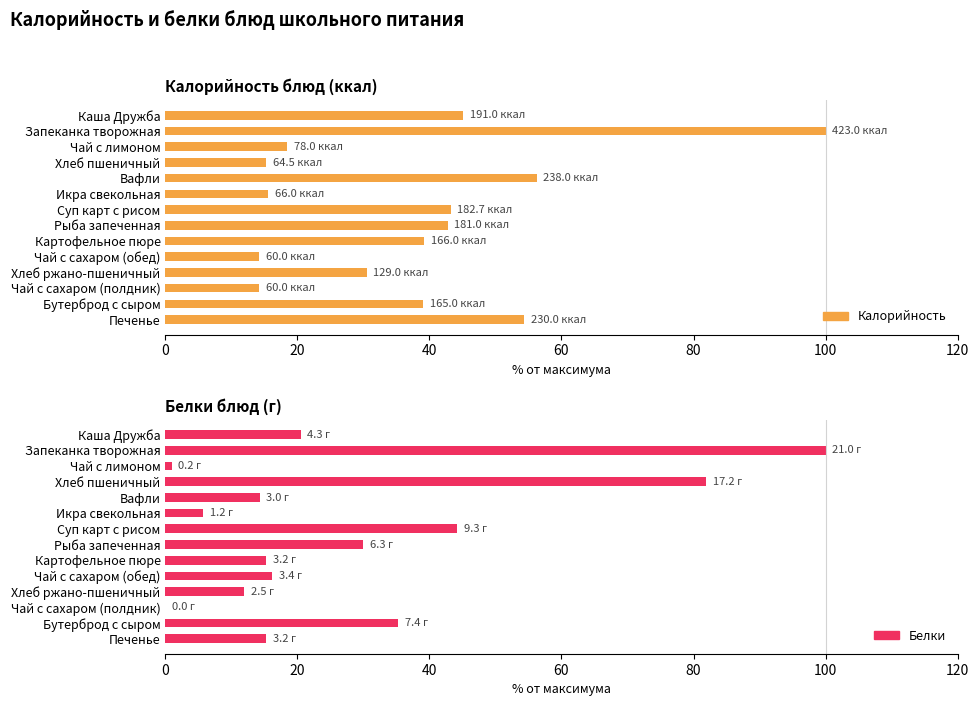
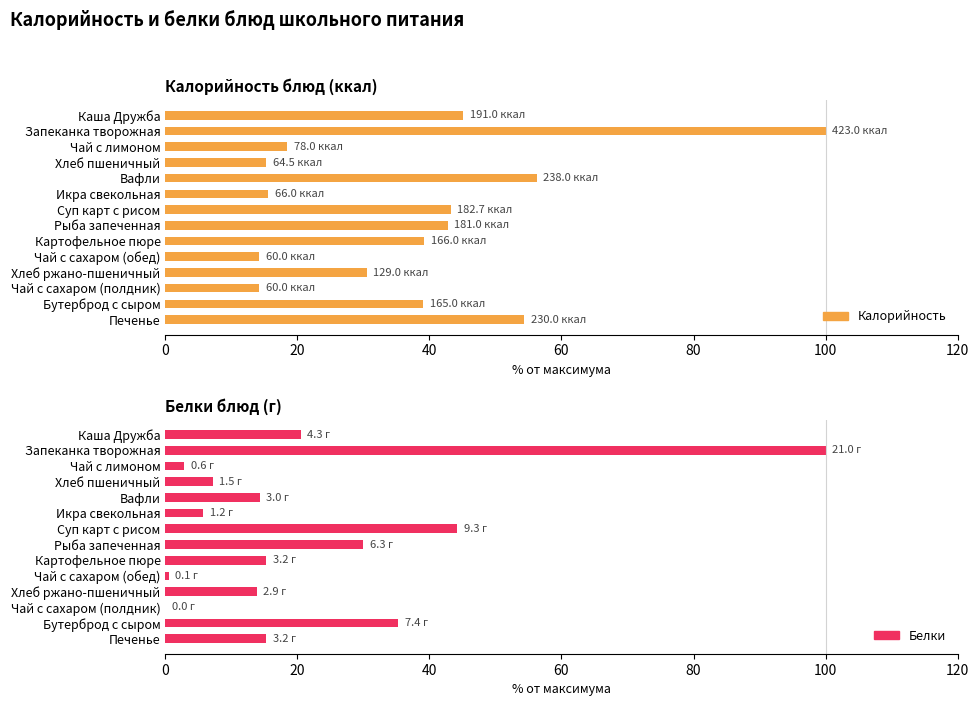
  {
    "Белки блюд (г)": {
-     "Чай с лимоном": 0.2,
-     "Хлеб пшеничный": 17.2,
-     "Чай с сахаром (обед)": 3.4,
-     "Хлеб ржано-пшеничный": 2.5,
+     "Чай с лимоном": 0.6,
+     "Хлеб пшеничный": 1.5,
+     "Чай с сахаром (обед)": 0.1,
+     "Хлеб ржано-пшеничный": 2.9,
      "Чай с сахаром (полдник)": 0.0
    }
  }
